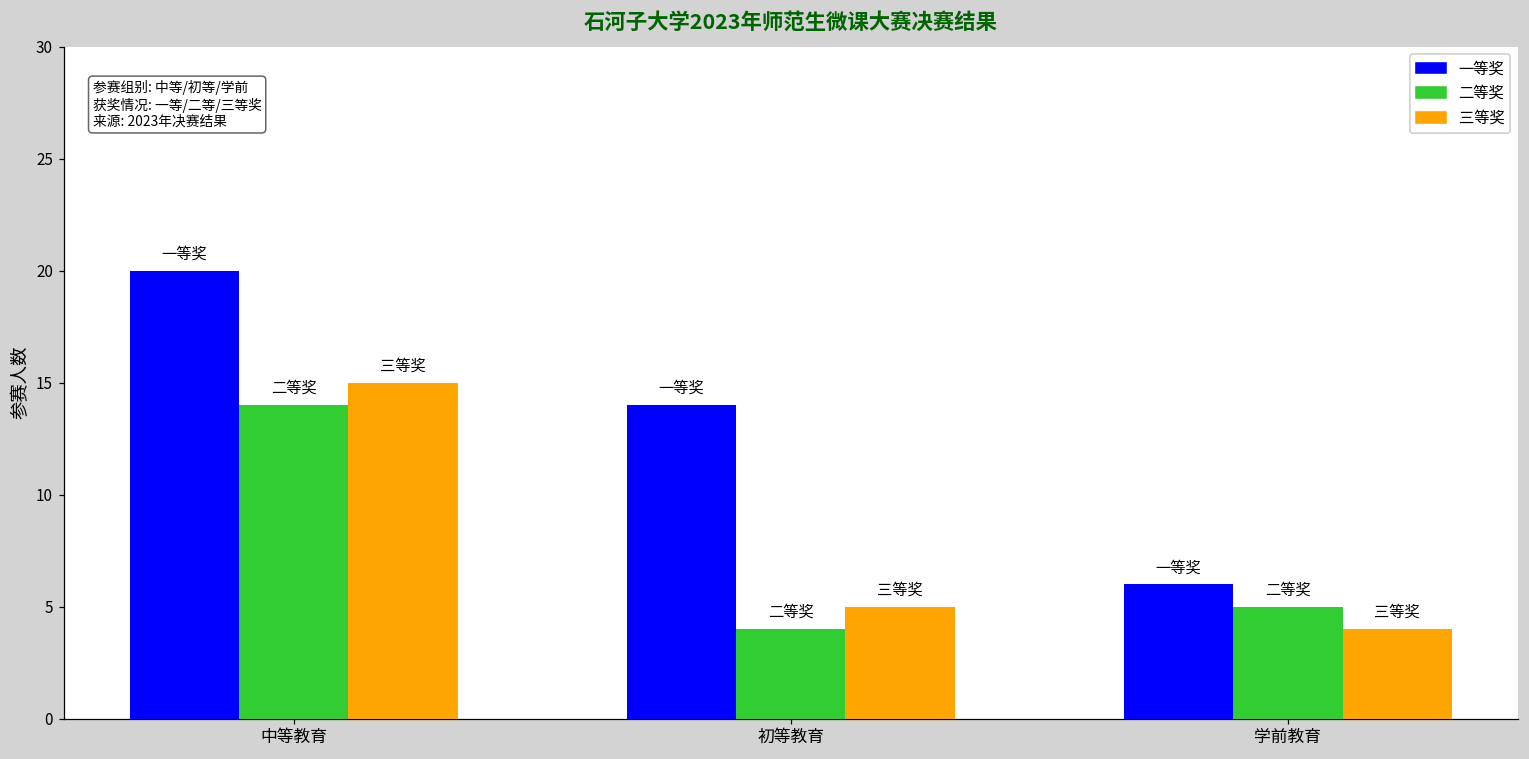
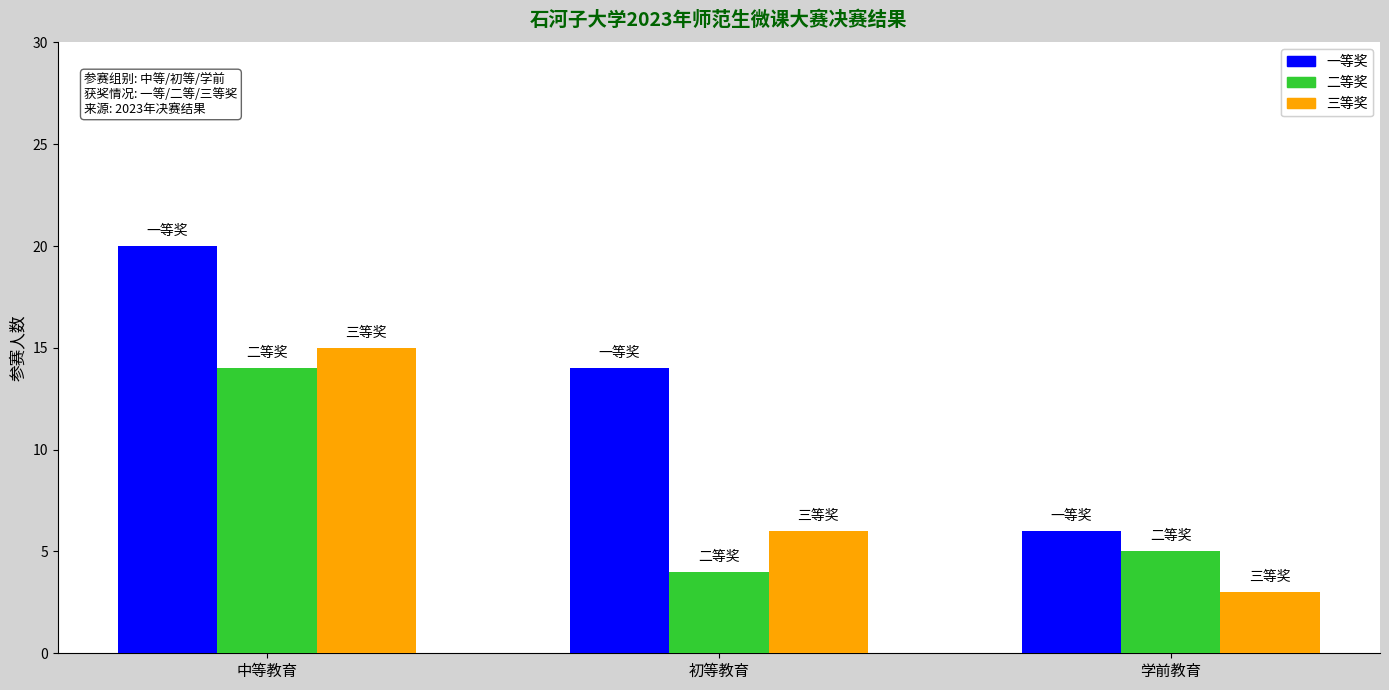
  {
    "一等奖": {
      "中等教育": 20,
      "初等教育": 14,
      "学前教育": 6
    },
    "二等奖": {
      "中等教育": 14,
      "初等教育": 4,
      "学前教育": 5
    },
    "三等奖": {
      "中等教育": 15,
-     "初等教育": 5,
-     "学前教育": 4
+     "初等教育": 6,
+     "学前教育": 3
    }
  }
